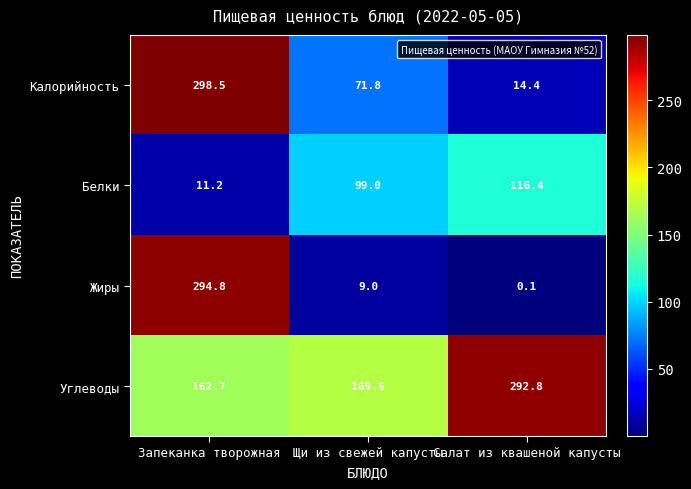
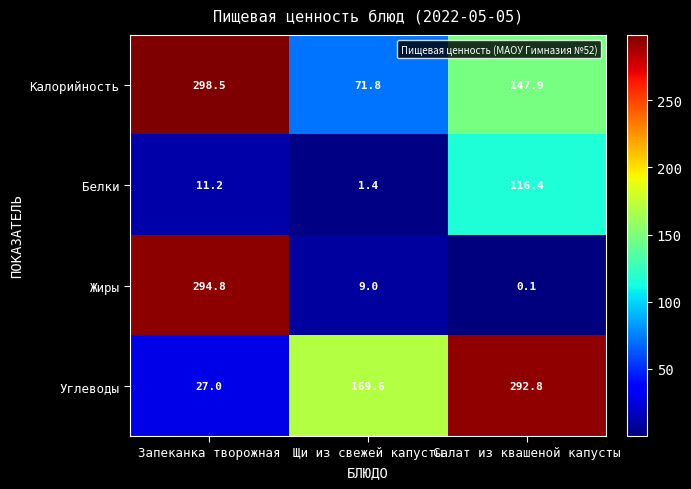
  {
    "Калорийность": {
      "Запеканка творожная": 298.5,
      "Щи из свежей капусты": 71.8,
-     "Салат из квашеной капусты": 14.4
+     "Салат из квашеной капусты": 147.9
    },
    "Белки": {
      "Запеканка творожная": 11.2,
-     "Щи из свежей капусты": 99.0,
+     "Щи из свежей капусты": 1.4,
      "Салат из квашеной капусты": 116.4
    },
    "Жиры": {
      "Запеканка творожная": 294.8,
      "Щи из свежей капусты": 9.0,
      "Салат из квашеной капусты": 0.1
    },
    "Углеводы": {
-     "Запеканка творожная": 162.7,
+     "Запеканка творожная": 27.0,
      "Щи из свежей капусты": 169.6,
      "Салат из квашеной капусты": 292.8
    }
  }
